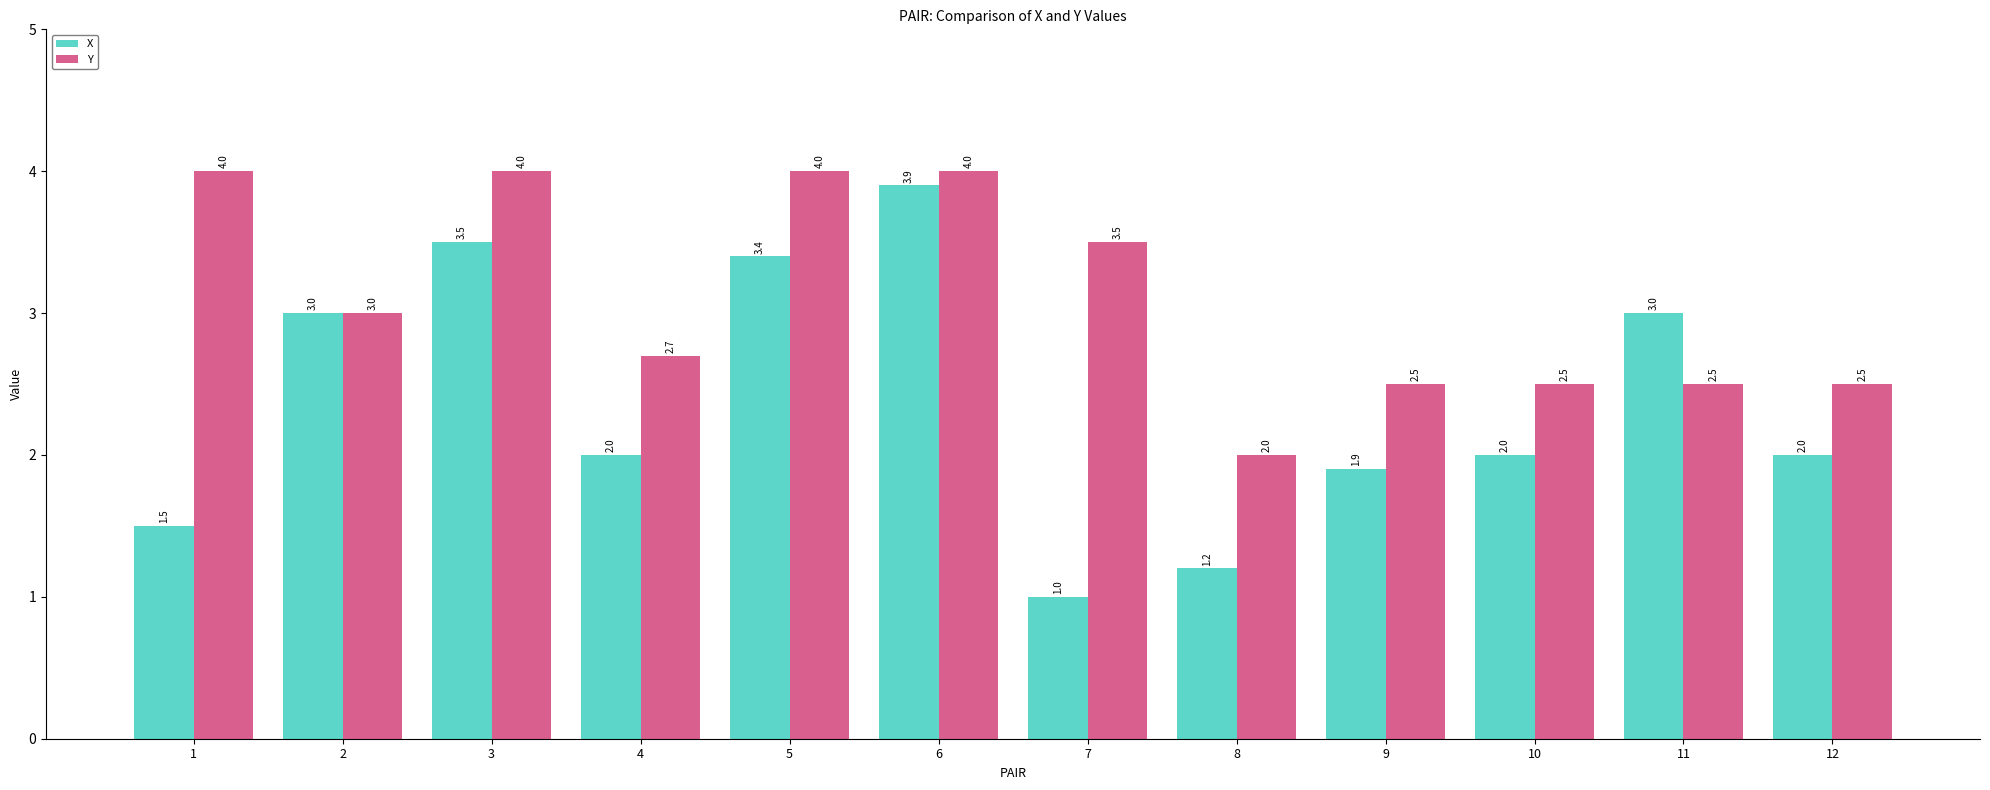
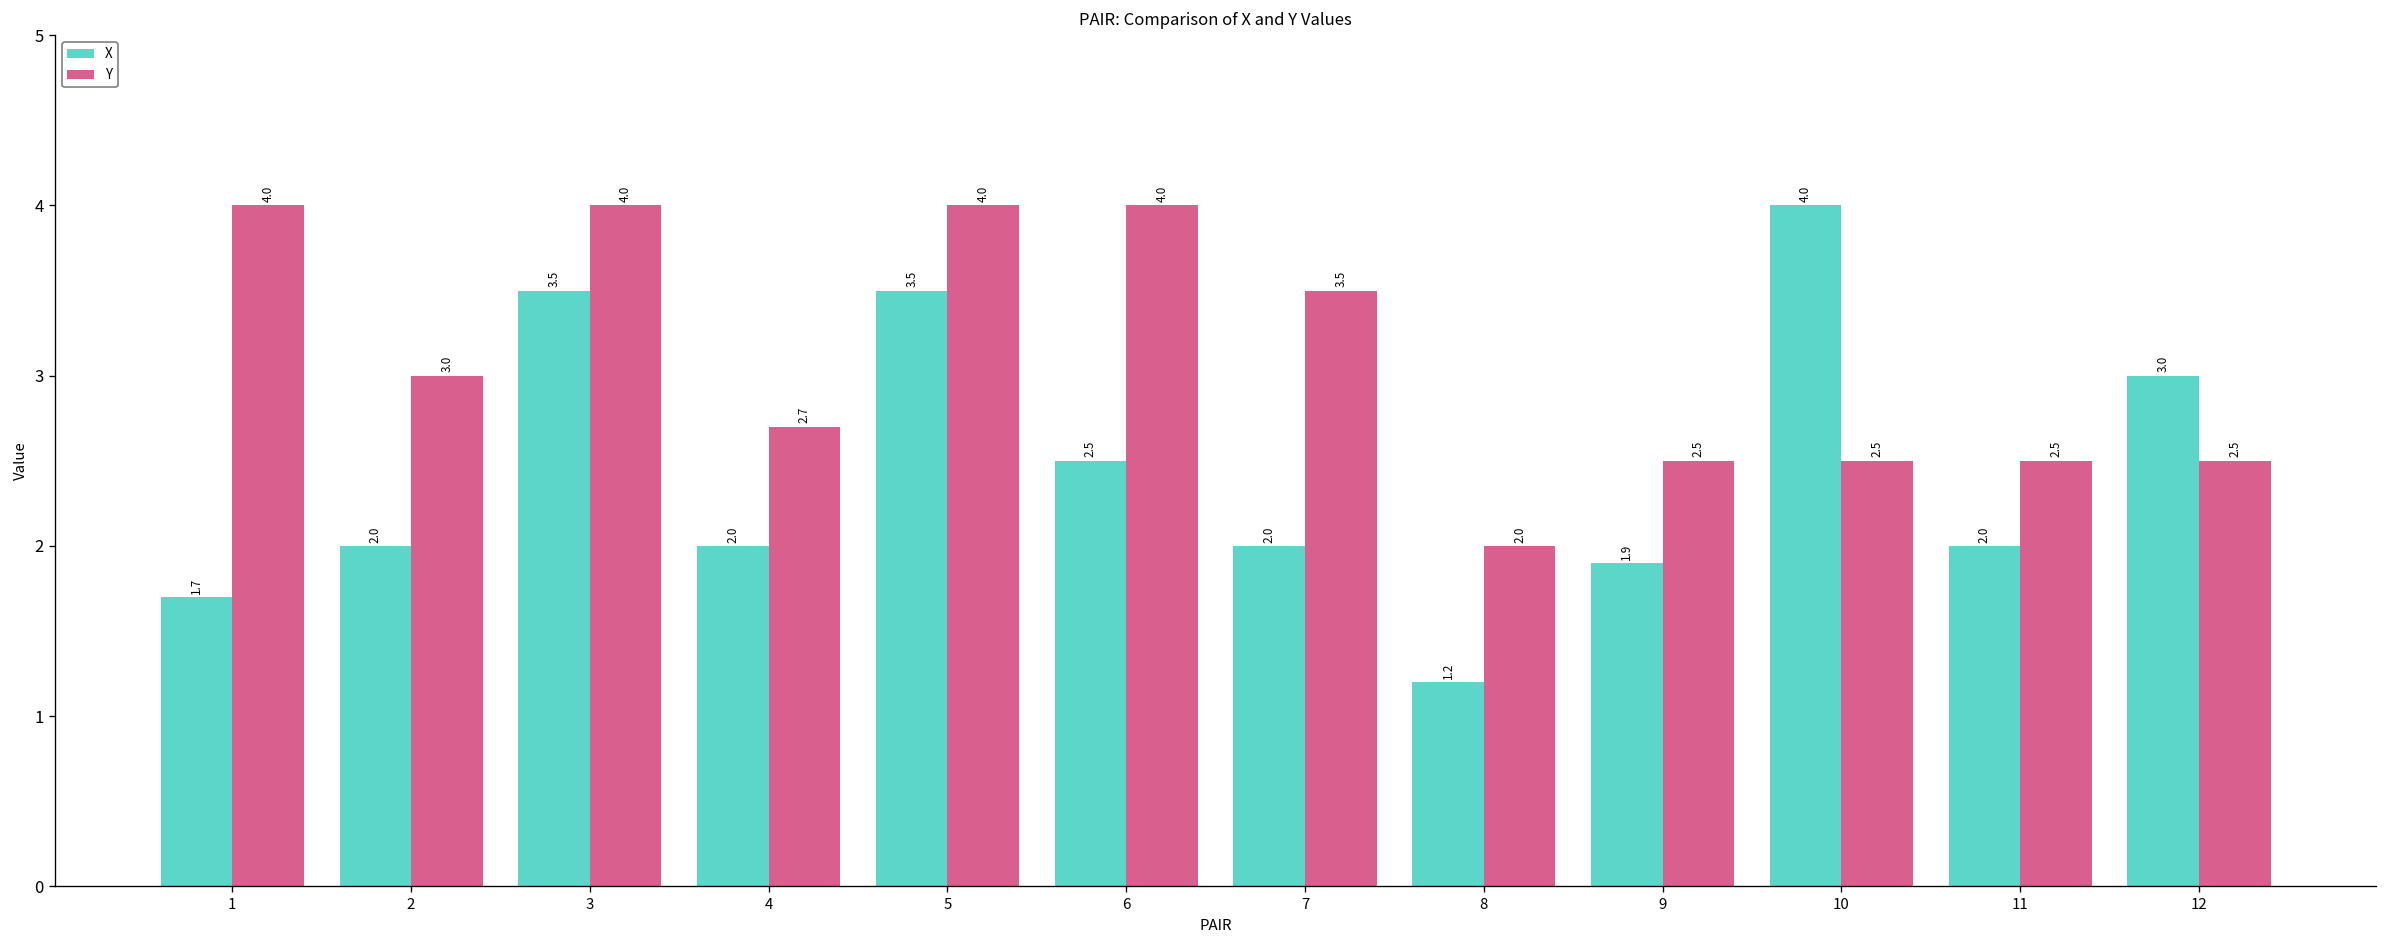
  {
    "X": {
-     "1": 1.5,
-     "2": 3.0,
+     "1": 1.7,
+     "2": 2.0,
      "3": 3.5,
      "4": 2.0,
-     "5": 3.4,
-     "6": 3.9,
-     "7": 1.0,
+     "5": 3.5,
+     "6": 2.5,
+     "7": 2.0,
      "8": 1.2,
      "9": 1.9,
-     "10": 2.0,
-     "11": 3.0,
-     "12": 2.0
+     "10": 4.0,
+     "11": 2.0,
+     "12": 3.0
    },
    "Y": {
      "1": 4.0,
      "2": 3.0,
      "3": 4.0,
      "4": 2.7,
      "5": 4.0,
      "6": 4.0,
      "7": 3.5,
      "8": 2.0,
      "9": 2.5,
      "10": 2.5,
      "11": 2.5,
      "12": 2.5
    }
  }
